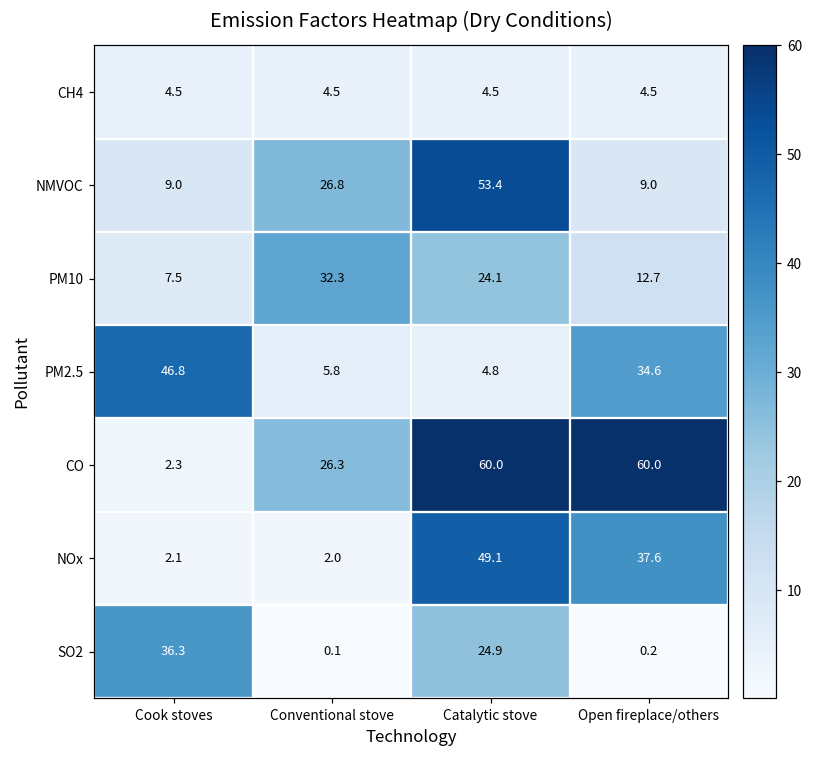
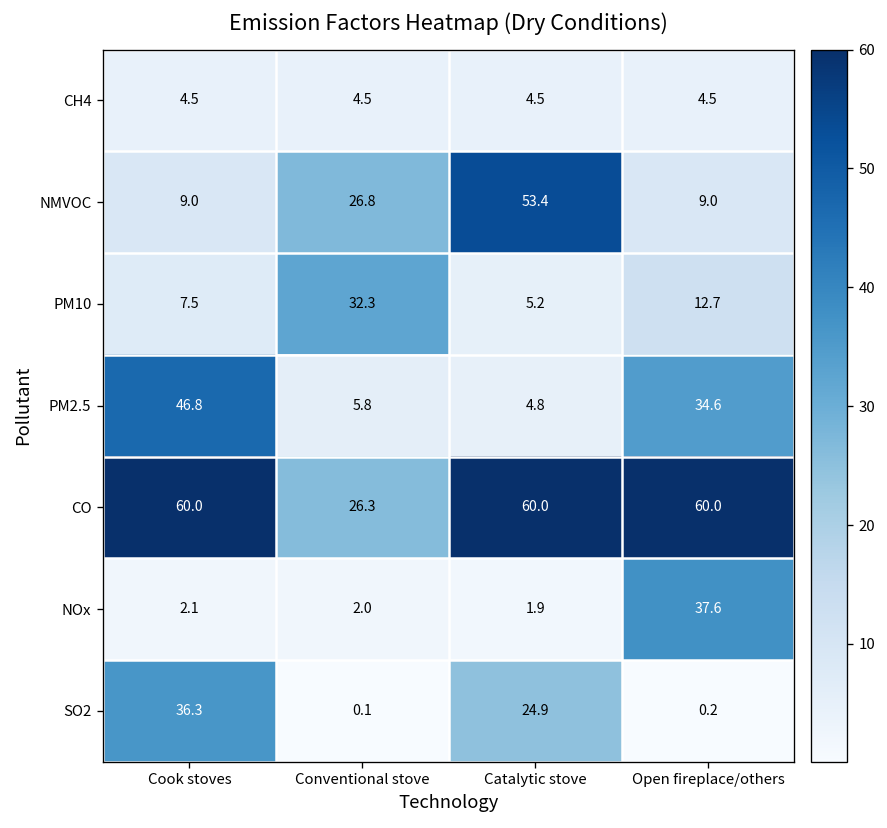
  {
    "CH4": {
      "Cook stoves": 4.5,
      "Conventional stove": 4.5,
      "Catalytic stove": 4.5,
      "Open fireplace/others": 4.5
    },
    "NMVOC": {
      "Cook stoves": 9.0,
      "Conventional stove": 26.8,
      "Catalytic stove": 53.4,
      "Open fireplace/others": 9.0
    },
    "PM10": {
      "Cook stoves": 7.5,
      "Conventional stove": 32.3,
-     "Catalytic stove": 24.1,
+     "Catalytic stove": 5.2,
      "Open fireplace/others": 12.7
    },
    "PM2.5": {
      "Cook stoves": 46.8,
      "Conventional stove": 5.8,
      "Catalytic stove": 4.8,
      "Open fireplace/others": 34.6
    },
    "CO": {
-     "Cook stoves": 2.3,
+     "Cook stoves": 60.0,
      "Conventional stove": 26.3,
      "Catalytic stove": 60.0,
      "Open fireplace/others": 60.0
    },
    "NOx": {
      "Cook stoves": 2.1,
      "Conventional stove": 2.0,
-     "Catalytic stove": 49.1,
+     "Catalytic stove": 1.9,
      "Open fireplace/others": 37.6
    },
    "SO2": {
      "Cook stoves": 36.3,
      "Conventional stove": 0.1,
      "Catalytic stove": 24.9,
      "Open fireplace/others": 0.2
    }
  }
